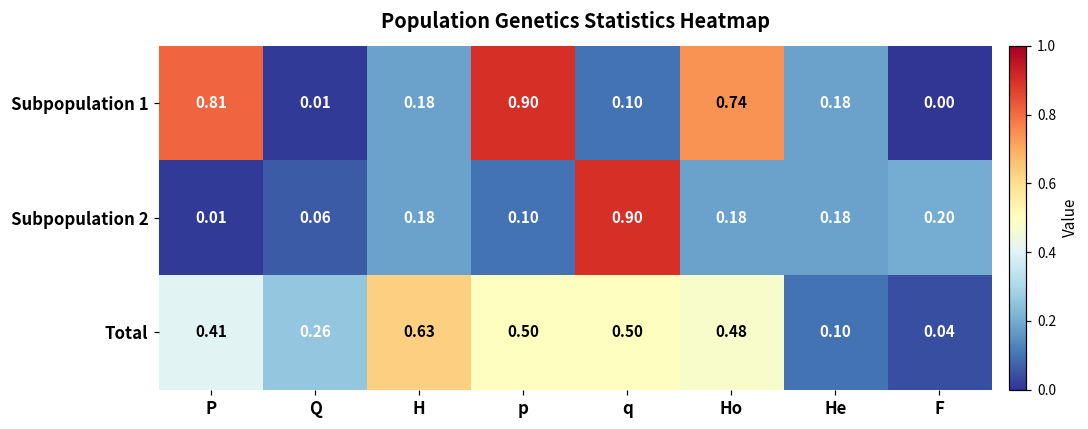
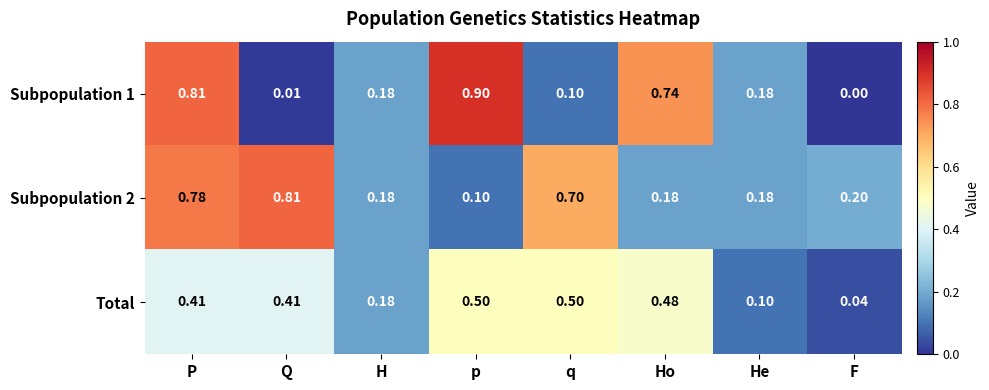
  {
    "Subpopulation 1": {
      "P": 0.81,
      "Q": 0.01,
      "H": 0.18,
      "p": 0.90,
      "q": 0.10,
      "Ho": 0.74,
      "He": 0.18,
      "F": 0.00
    },
    "Subpopulation 2": {
-     "P": 0.01,
-     "Q": 0.06,
+     "P": 0.78,
+     "Q": 0.81,
      "H": 0.18,
      "p": 0.10,
-     "q": 0.90,
+     "q": 0.70,
      "Ho": 0.18,
      "He": 0.18,
      "F": 0.20
    },
    "Total": {
      "P": 0.41,
-     "Q": 0.26,
-     "H": 0.63,
+     "Q": 0.41,
+     "H": 0.18,
      "p": 0.50,
      "q": 0.50,
      "Ho": 0.48,
      "He": 0.10,
      "F": 0.04
    }
  }
